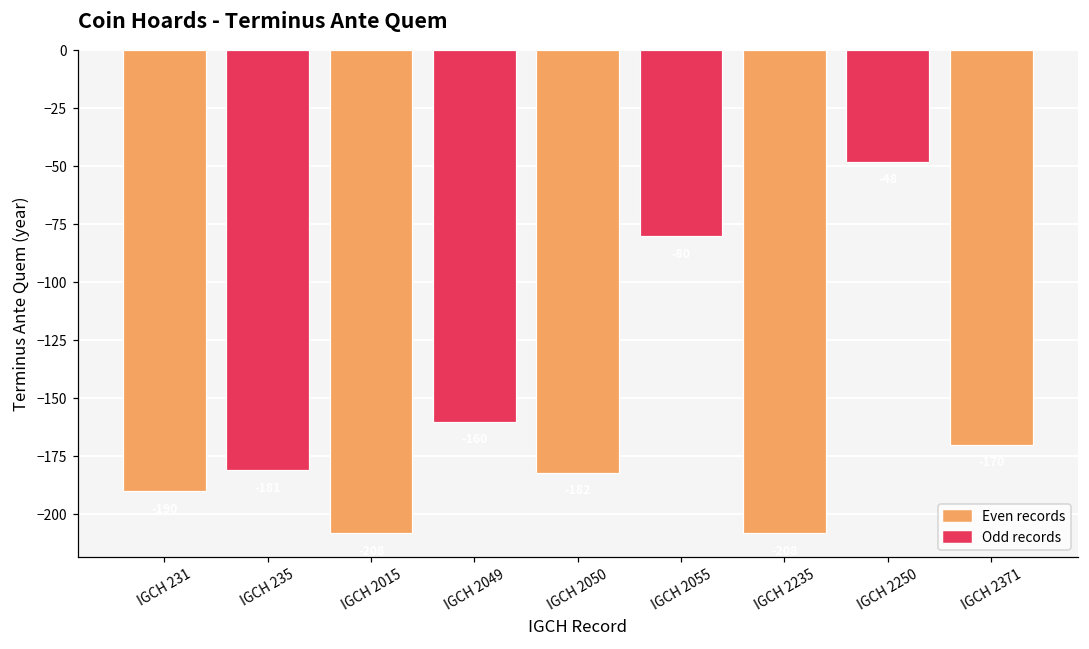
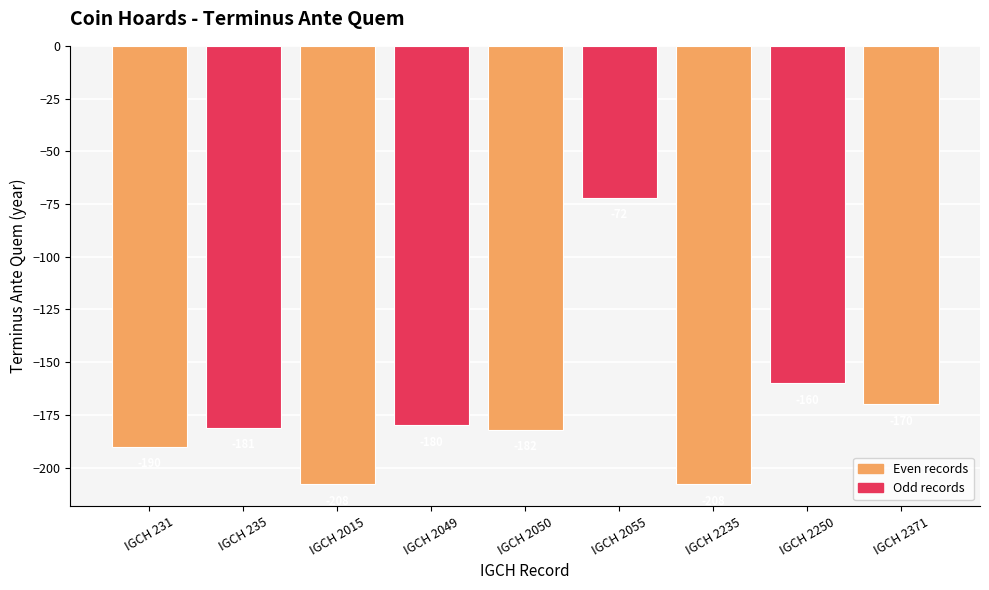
  {
    "IGCH 231": -190,
    "IGCH 235": -181,
    "IGCH 2015": -208,
-   "IGCH 2049": -160,
+   "IGCH 2049": -180,
    "IGCH 2050": -182,
-   "IGCH 2055": -80,
+   "IGCH 2055": -72,
    "IGCH 2235": -208,
-   "IGCH 2250": -48,
+   "IGCH 2250": -160,
    "IGCH 2371": -170
  }
